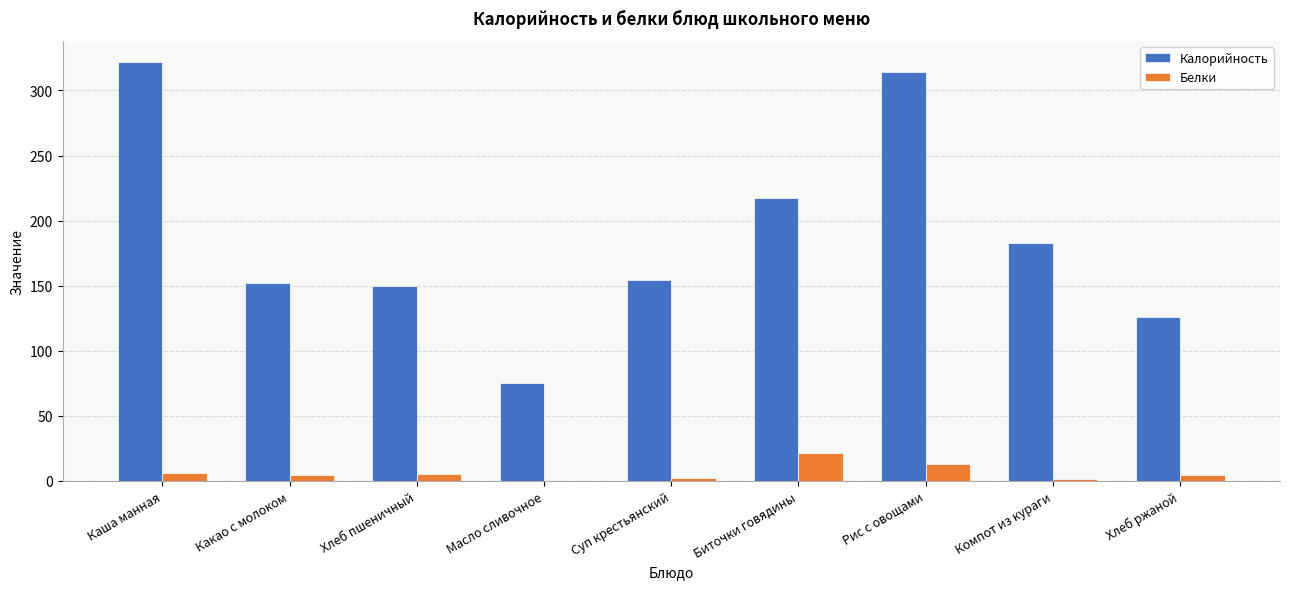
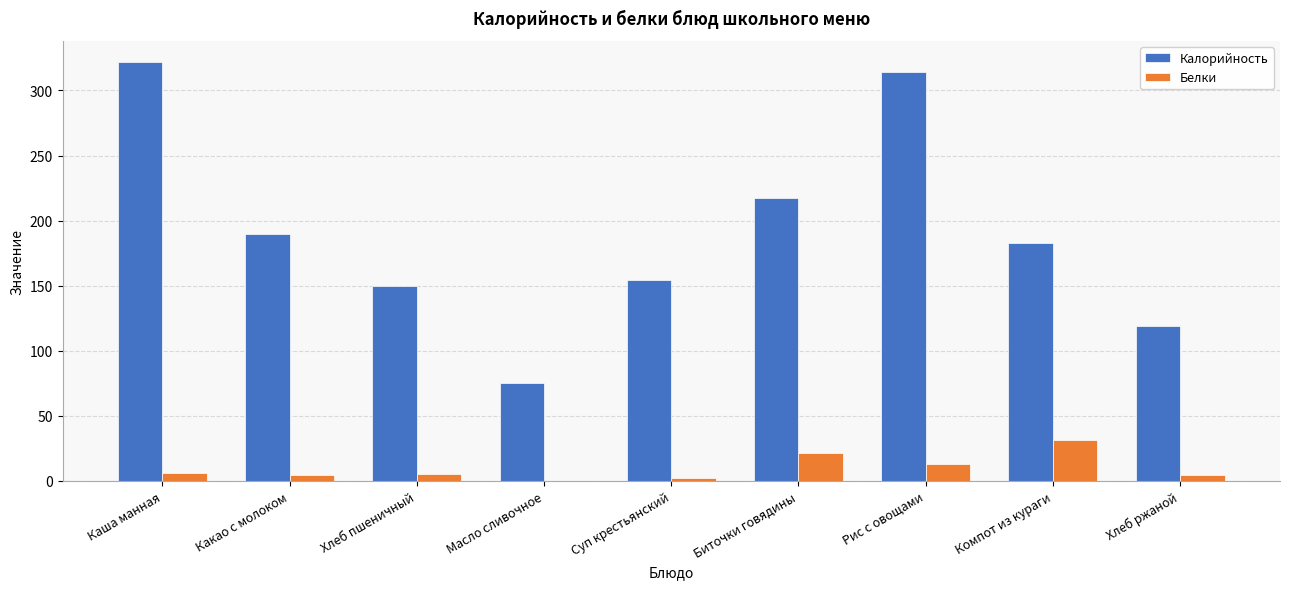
  {
    "Калорийность": {
      "Каша манная": 322,
-     "Какао с молоком": 152,
+     "Какао с молоком": 190,
      "Хлеб пшеничный": 150,
      "Масло сливочное": 75,
      "Суп крестьянский": 154,
      "Биточки говядины": 217,
      "Рис с овощами": 314,
      "Компот из кураги": 183,
-     "Хлеб ржаной": 126
+     "Хлеб ржаной": 119
    },
    "Белки": {
      "Каша манная": 6,
      "Какао с молоком": 5,
      "Хлеб пшеничный": 6,
      "Суп крестьянский": 3,
      "Биточки говядины": 21,
      "Рис с овощами": 13,
-     "Компот из кураги": 1,
+     "Компот из кураги": 31,
      "Хлеб ржаной": 5
    }
  }
